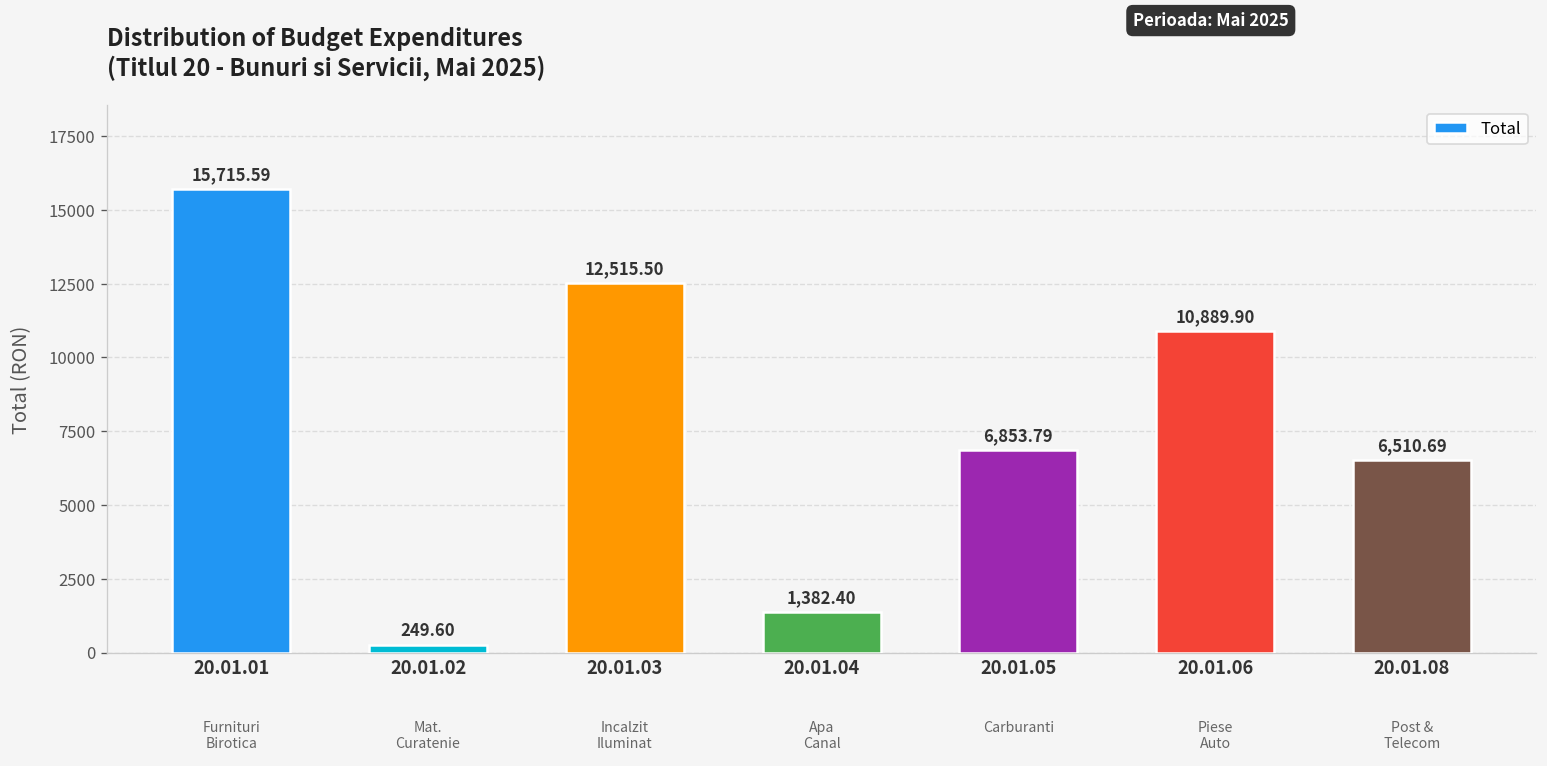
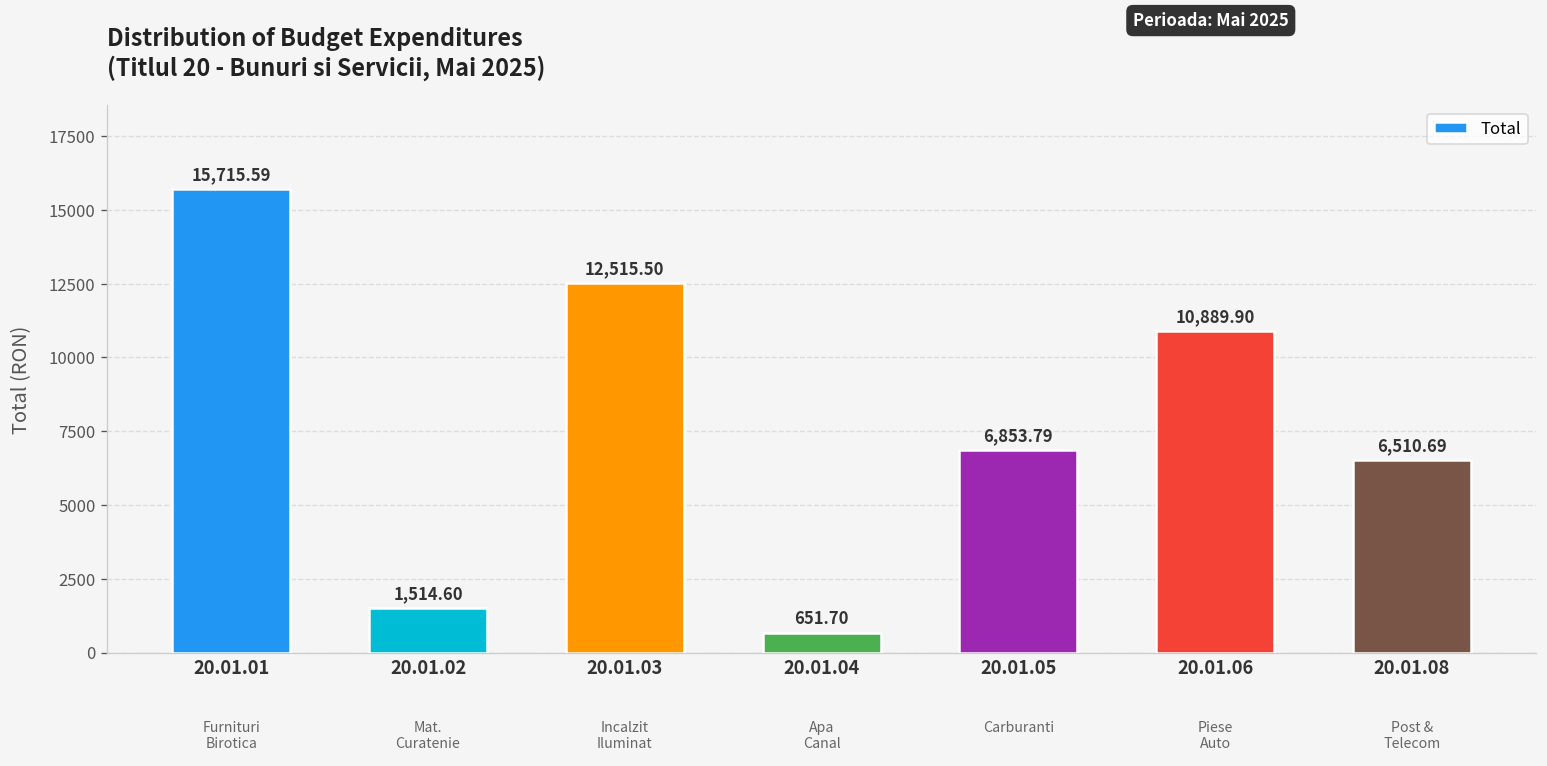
  {
    "20.01.01": "15,715.59",
-   "20.01.02": "249.60",
+   "20.01.02": "1,514.60",
    "20.01.03": "12,515.50",
-   "20.01.04": "1,382.40",
+   "20.01.04": "651.70",
    "20.01.05": "6,853.79",
    "20.01.06": "10,889.90",
    "20.01.08": "6,510.69"
  }
